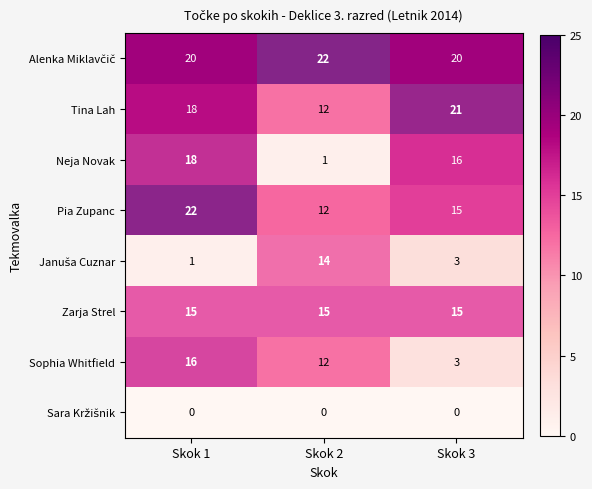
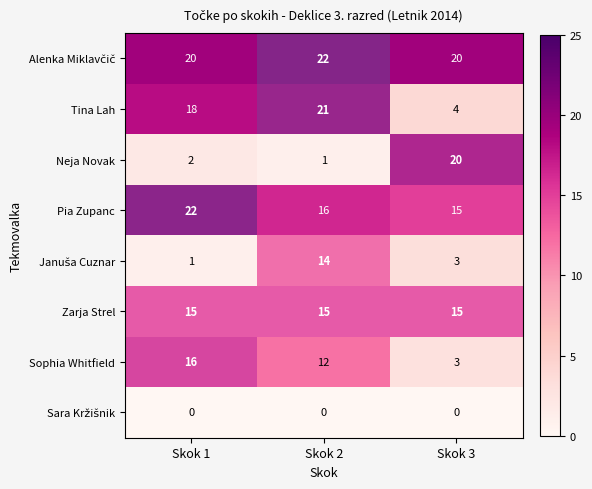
  {
    "Alenka Miklavčič": {
      "Skok 1": 20,
      "Skok 2": 22,
      "Skok 3": 20
    },
    "Tina Lah": {
      "Skok 1": 18,
-     "Skok 2": 12,
-     "Skok 3": 21
+     "Skok 2": 21,
+     "Skok 3": 4
    },
    "Neja Novak": {
-     "Skok 1": 18,
+     "Skok 1": 2,
      "Skok 2": 1,
-     "Skok 3": 16
+     "Skok 3": 20
    },
    "Pia Zupanc": {
      "Skok 1": 22,
-     "Skok 2": 12,
+     "Skok 2": 16,
      "Skok 3": 15
    },
    "Januša Cuznar": {
      "Skok 1": 1,
      "Skok 2": 14,
      "Skok 3": 3
    },
    "Zarja Strel": {
      "Skok 1": 15,
      "Skok 2": 15,
      "Skok 3": 15
    },
    "Sophia Whitfield": {
      "Skok 1": 16,
      "Skok 2": 12,
      "Skok 3": 3
    },
    "Sara Kržišnik": {
      "Skok 1": 0,
      "Skok 2": 0,
      "Skok 3": 0
    }
  }
